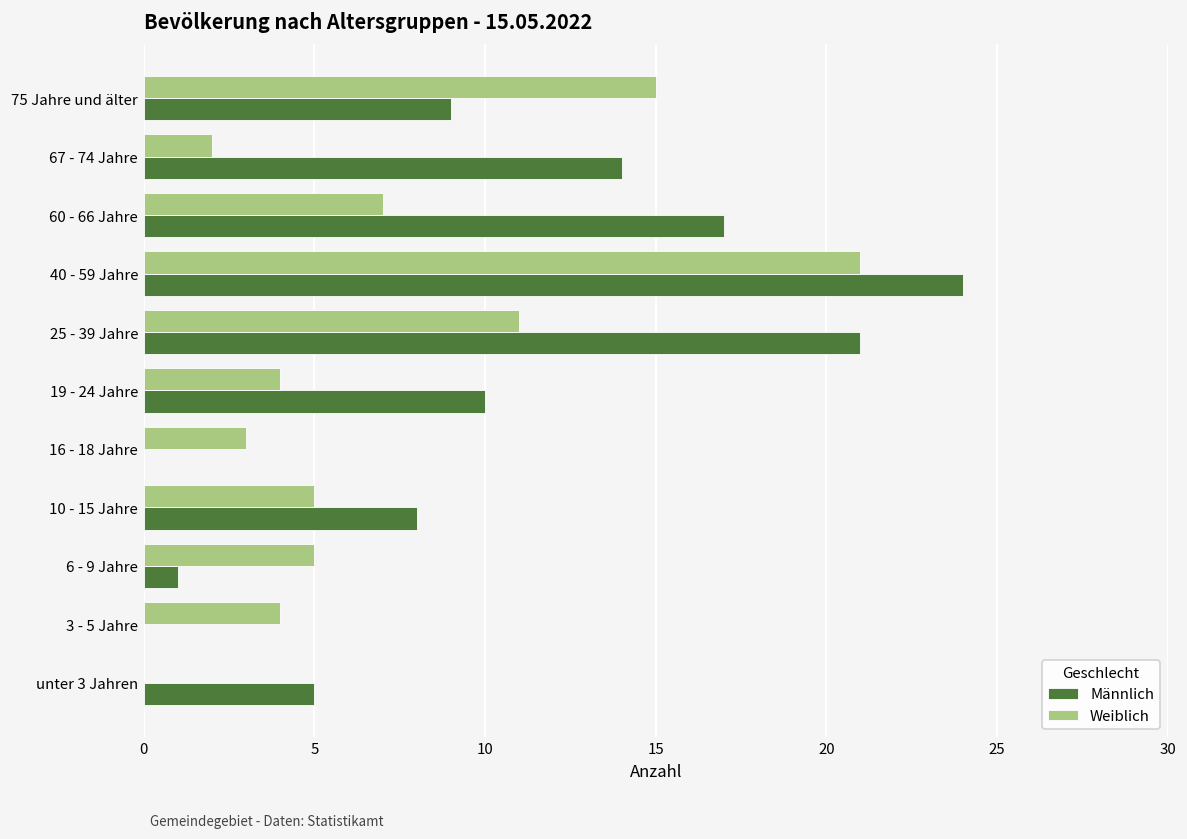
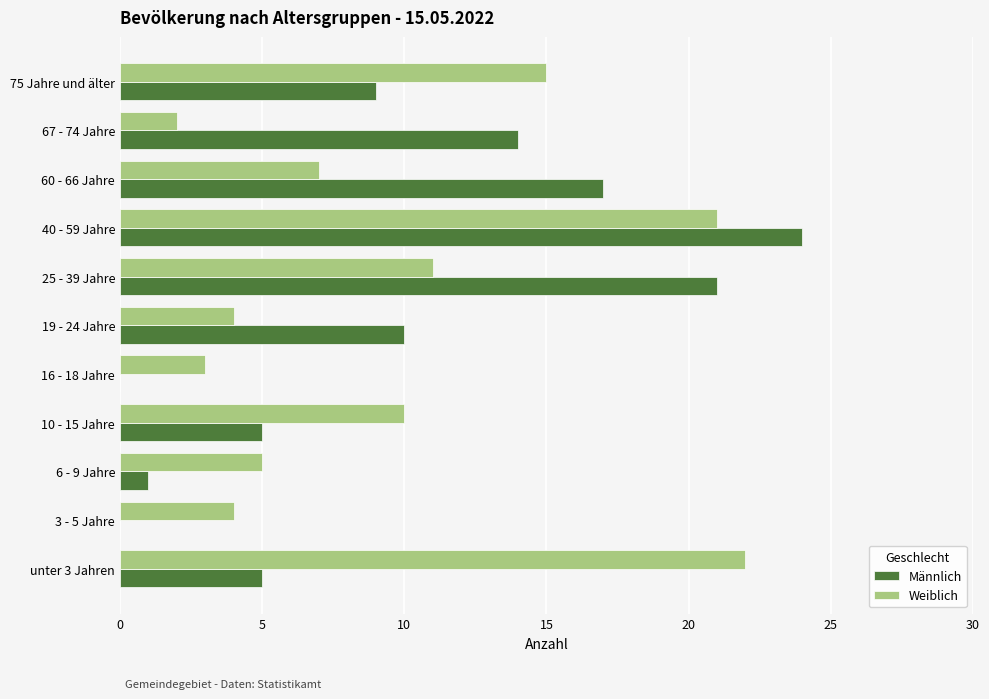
  {
    "Männlich": {
      "75 Jahre und älter": 9,
      "67 - 74 Jahre": 14,
      "60 - 66 Jahre": 17,
      "40 - 59 Jahre": 24,
      "25 - 39 Jahre": 21,
      "19 - 24 Jahre": 10,
      "16 - 18 Jahre": 0,
-     "10 - 15 Jahre": 8,
+     "10 - 15 Jahre": 5,
      "6 - 9 Jahre": 1,
      "3 - 5 Jahre": 0,
      "unter 3 Jahren": 5
    },
    "Weiblich": {
      "75 Jahre und älter": 15,
      "67 - 74 Jahre": 2,
      "60 - 66 Jahre": 7,
      "40 - 59 Jahre": 21,
      "25 - 39 Jahre": 11,
      "19 - 24 Jahre": 4,
      "16 - 18 Jahre": 3,
-     "10 - 15 Jahre": 5,
+     "10 - 15 Jahre": 10,
      "6 - 9 Jahre": 5,
      "3 - 5 Jahre": 4,
-     "unter 3 Jahren": 0
+     "unter 3 Jahren": 22
    }
  }
